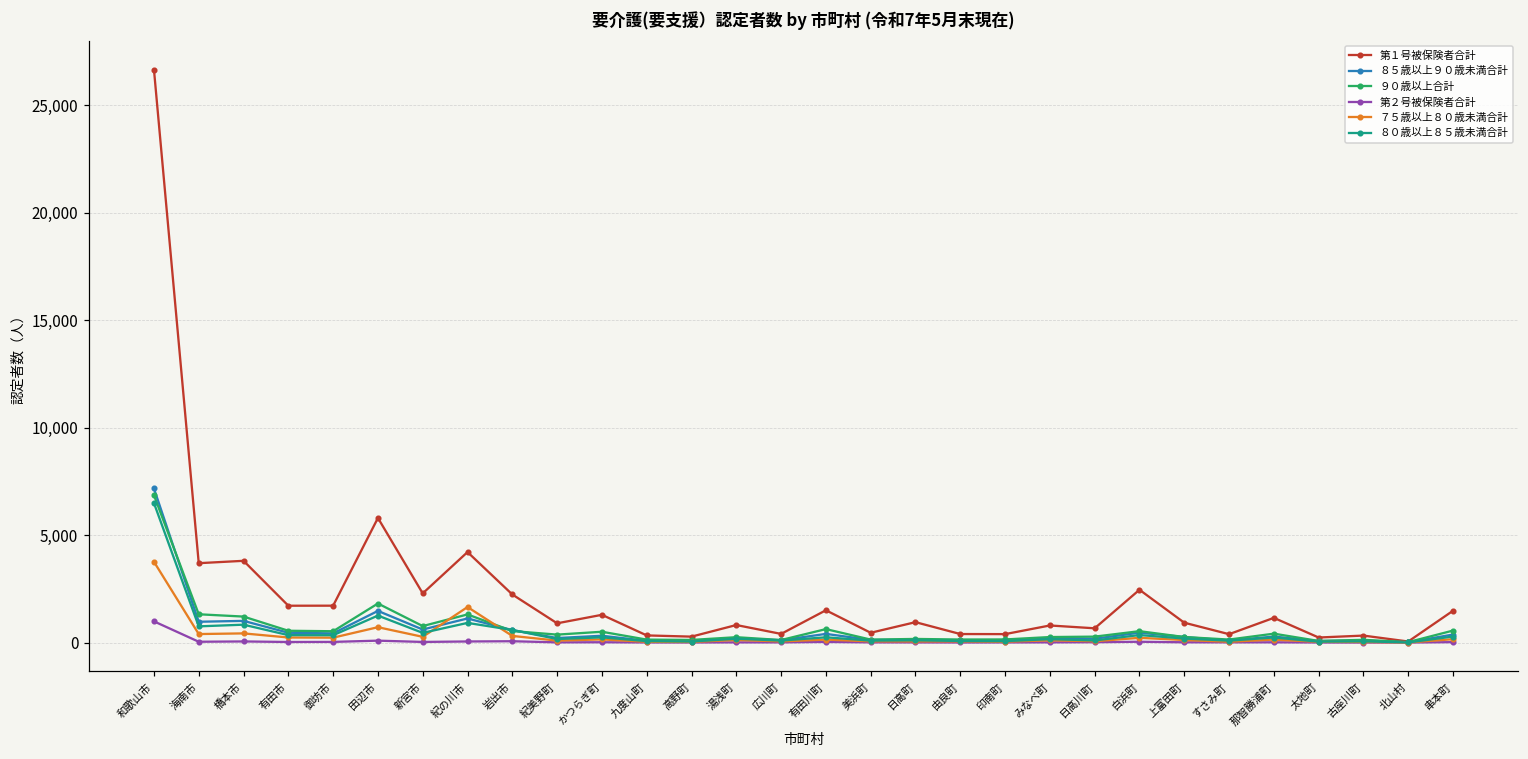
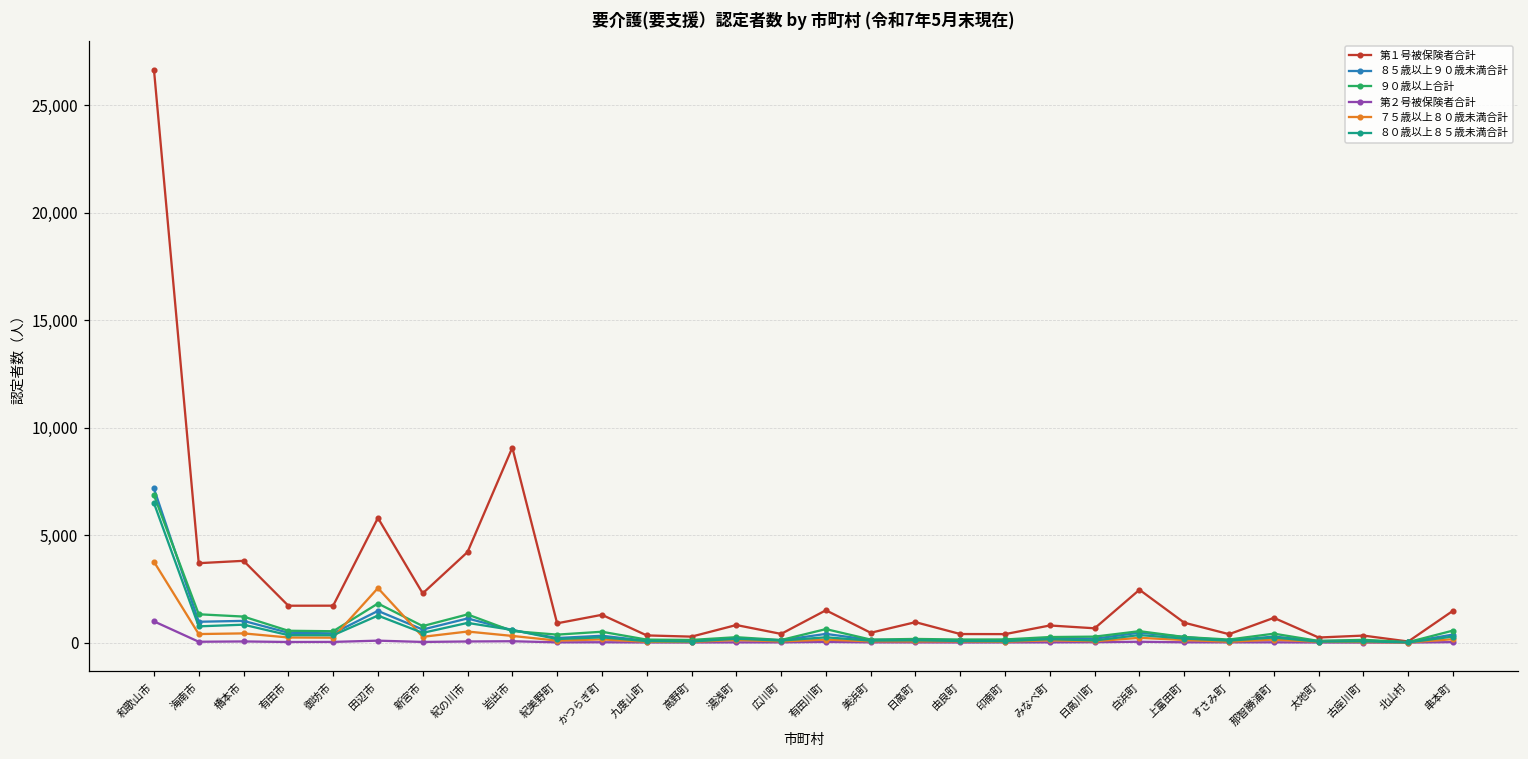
  {
    "第１号被保険者合計": {
      "和歌山市": "26,700",
      "海南市": "3,700",
      "橋本市": "3,800",
      "有田市": "1,700",
      "御坊市": "1,700",
      "田辺市": "5,800",
      "新宮市": "2,300",
      "紀の川市": "4,200",
-     "岩出市": "2,200",
+     "岩出市": "9,100",
      "紀美野町": "900",
      "かつらぎ町": "1,300",
      "九度山町": "300",
      "高野町": "300",
      "湯浅町": "800",
      "広川町": "400",
      "有田川町": "1,500",
      "美浜町": "500",
      "日高町": "900",
      "由良町": "400",
      "印南町": "400",
      "みなべ町": "800",
      "日高川町": "700",
      "白浜町": "2,500",
      "上富田町": "900",
      "すさみ町": "400",
      "那智勝浦町": "1,100",
      "太地町": "200",
      "古座川町": "300",
      "串本町": "1,500"
    },
    "８５歳以上９０歳未満合計": {
      "和歌山市": "7,200",
      "海南市": "1,000",
      "橋本市": "1,000",
      "田辺市": "1,500",
      "新宮市": "600",
      "紀の川市": "1,100",
      "有田川町": "400"
    },
    "第２号被保険者合計": {
      "和歌山市": "1,000",
      "海南市": "0",
      "橋本市": "100",
      "有田市": "0",
      "御坊市": "0",
      "田辺市": "100",
      "新宮市": "0",
      "紀の川市": "100",
      "岩出市": "100",
      "かつらぎ町": "0",
      "白浜町": "0",
      "串本町": "0"
    },
    "７５歳以上８０歳未満合計": {
      "和歌山市": "3,800",
      "海南市": "400",
      "橋本市": "400",
-     "田辺市": "700",
+     "田辺市": "2,500",
      "新宮市": "300",
-     "紀の川市": "1,700",
+     "紀の川市": "500",
      "岩出市": "300"
    }
  }
